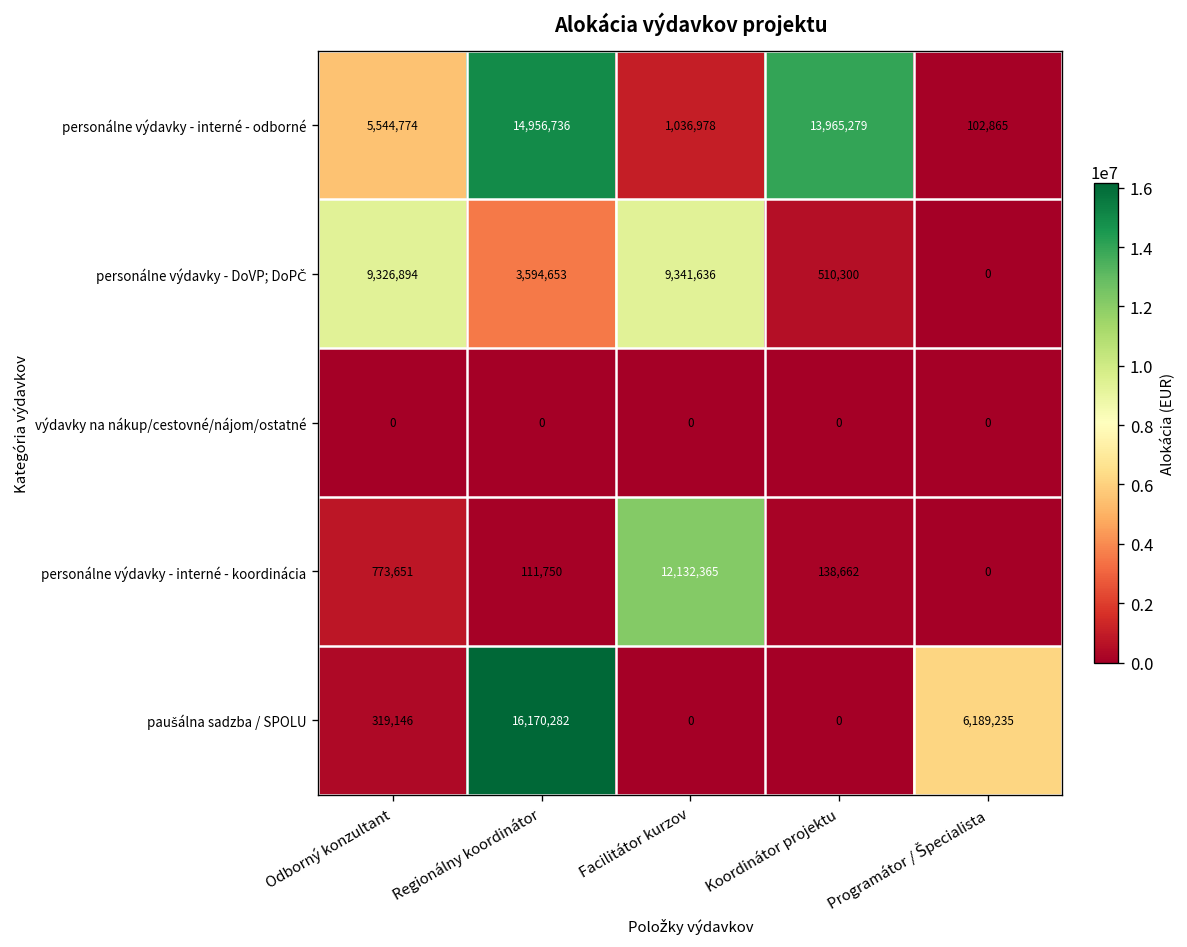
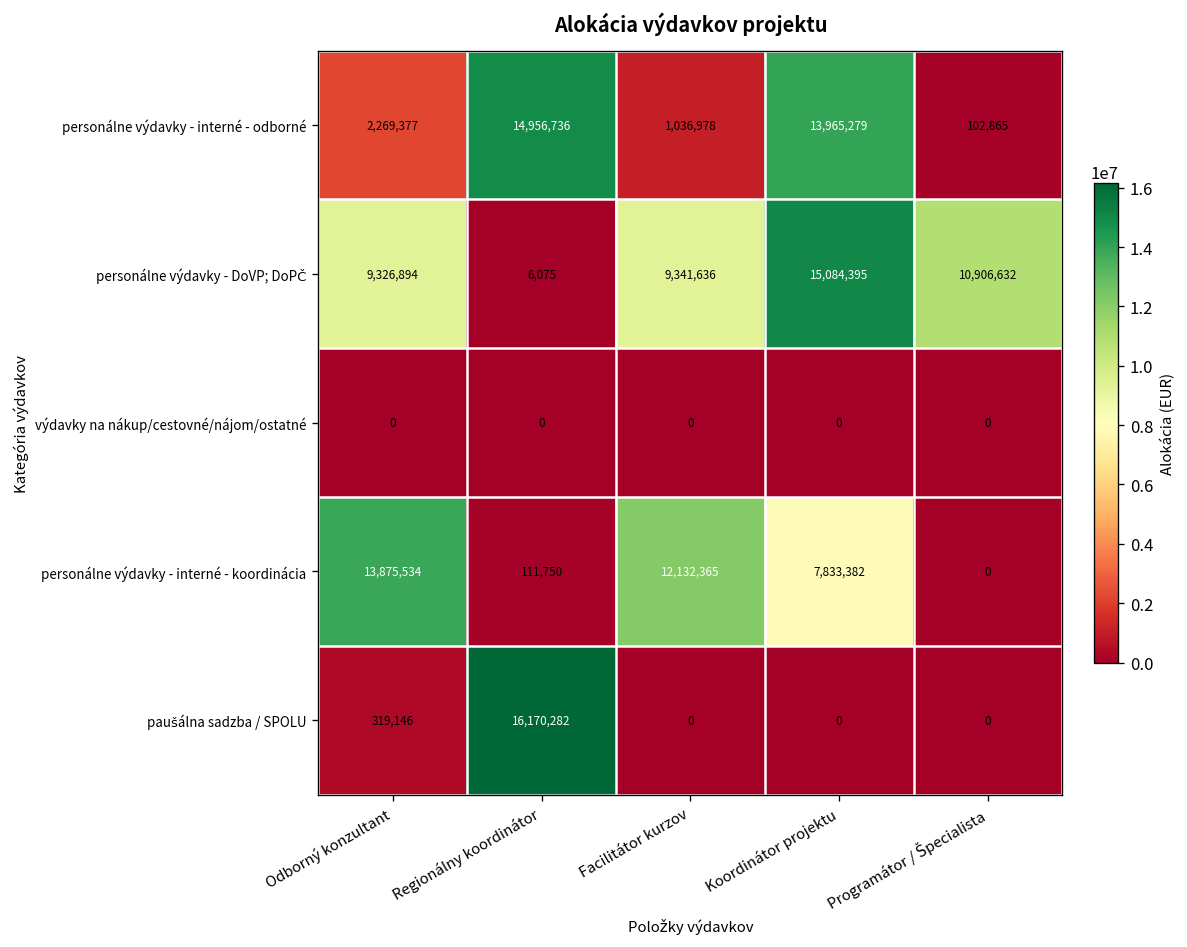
  {
    "personálne výdavky - interné - odborné": {
-     "Odborný konzultant": "5,544,774",
+     "Odborný konzultant": "2,269,377",
      "Regionálny koordinátor": "14,956,736",
      "Facilitátor kurzov": "1,036,978",
      "Koordinátor projektu": "13,965,279",
      "Programátor / Špecialista": "102,865"
    },
    "personálne výdavky - DoVP; DoPČ": {
      "Odborný konzultant": "9,326,894",
-     "Regionálny koordinátor": "3,594,653",
+     "Regionálny koordinátor": "6,075",
      "Facilitátor kurzov": "9,341,636",
-     "Koordinátor projektu": "510,300",
-     "Programátor / Špecialista": "0"
+     "Koordinátor projektu": "15,084,395",
+     "Programátor / Špecialista": "10,906,632"
    },
    "výdavky na nákup/cestovné/nájom/ostatné": {
      "Odborný konzultant": "0",
      "Regionálny koordinátor": "0",
      "Facilitátor kurzov": "0",
      "Koordinátor projektu": "0",
      "Programátor / Špecialista": "0"
    },
    "personálne výdavky - interné - koordinácia": {
-     "Odborný konzultant": "773,651",
+     "Odborný konzultant": "13,875,534",
      "Regionálny koordinátor": "111,750",
      "Facilitátor kurzov": "12,132,365",
-     "Koordinátor projektu": "138,662",
+     "Koordinátor projektu": "7,833,382",
      "Programátor / Špecialista": "0"
    },
    "paušálna sadzba / SPOLU": {
      "Odborný konzultant": "319,146",
      "Regionálny koordinátor": "16,170,282",
      "Facilitátor kurzov": "0",
      "Koordinátor projektu": "0",
-     "Programátor / Špecialista": "6,189,235"
+     "Programátor / Špecialista": "0"
    }
  }
